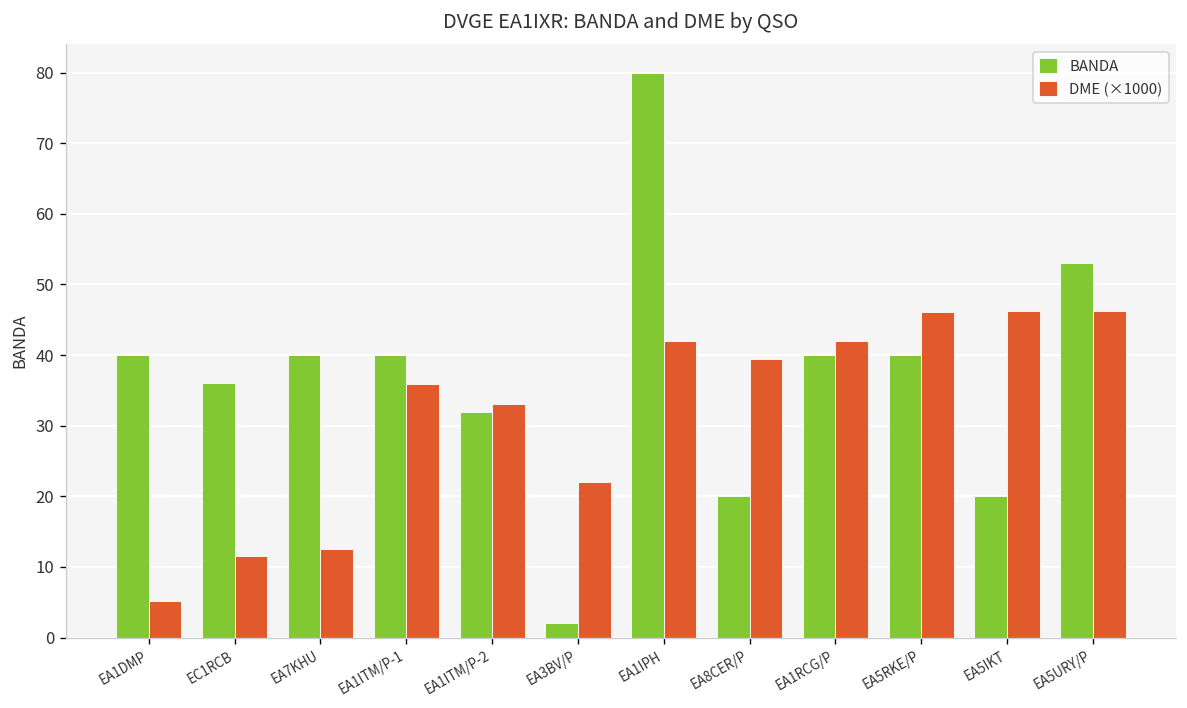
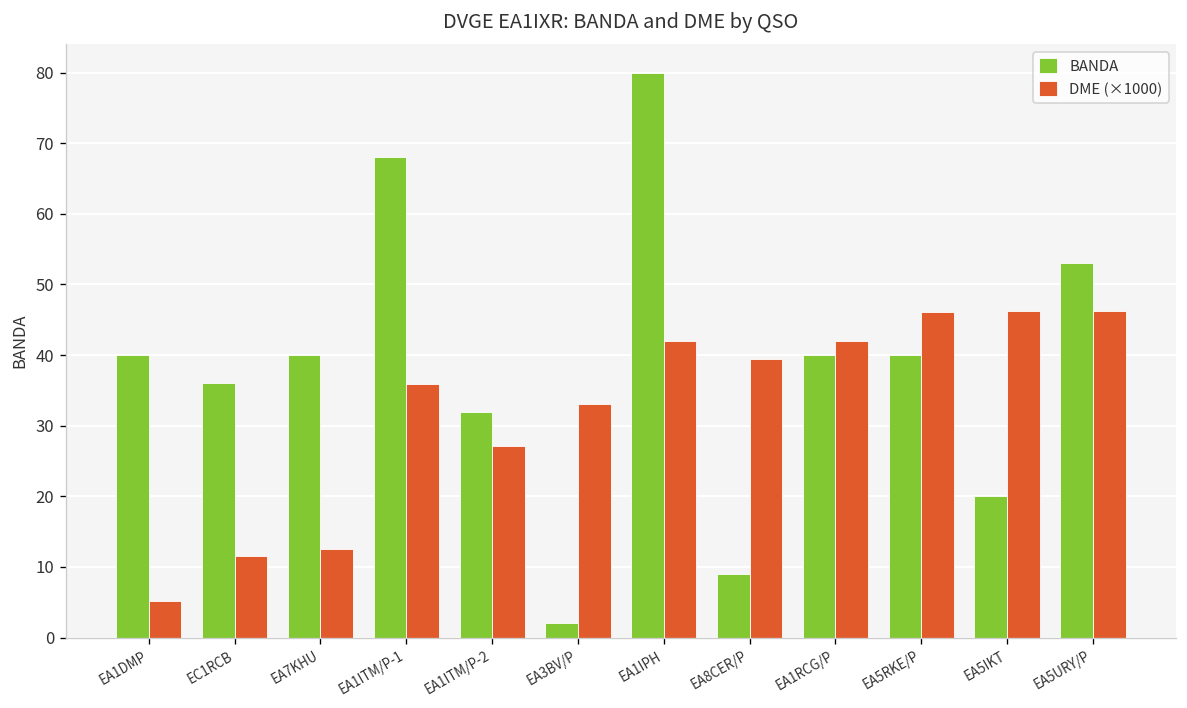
  {
    "BANDA": {
      "EA1DMP": 40,
      "EC1RCB": 36,
      "EA7KHU": 40,
-     "EA1ITM/P-1": 40,
+     "EA1ITM/P-1": 68,
      "EA1ITM/P-2": 32,
      "EA3BV/P": 2,
      "EA1IPH": 80,
-     "EA8CER/P": 20,
+     "EA8CER/P": 9,
      "EA1RCG/P": 40,
      "EA5RKE/P": 40,
      "EA5IKT": 20,
      "EA5URY/P": 53
    },
    "DME (×1000)": {
      "EA1DMP": 5,
      "EC1RCB": 12,
      "EA7KHU": 13,
      "EA1ITM/P-1": 36,
-     "EA1ITM/P-2": 33,
-     "EA3BV/P": 22,
+     "EA1ITM/P-2": 27,
+     "EA3BV/P": 33,
      "EA1IPH": 42,
      "EA8CER/P": 39,
      "EA1RCG/P": 42,
      "EA5RKE/P": 46,
      "EA5IKT": 46,
      "EA5URY/P": 46
    }
  }
